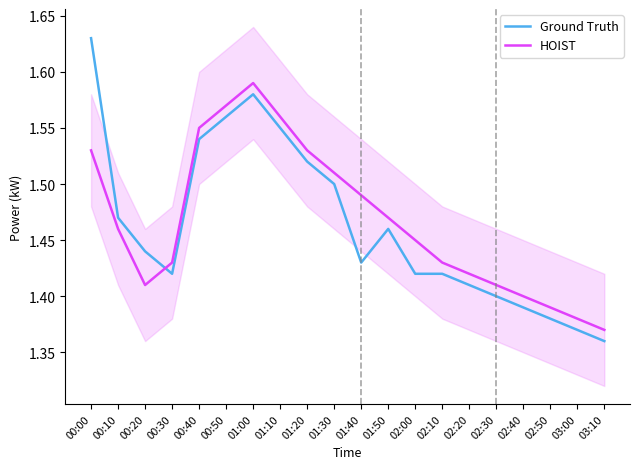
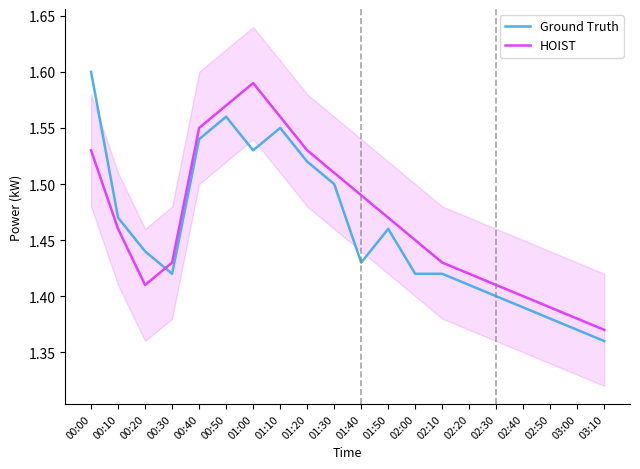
  {
    "Ground Truth": {
-     "00:00": 1.63,
+     "00:00": 1.60,
      "00:10": 1.47,
      "00:20": 1.44,
      "00:30": 1.42,
      "00:40": 1.54,
      "00:50": 1.56,
-     "01:00": 1.58,
+     "01:00": 1.53,
      "01:10": 1.55,
      "01:20": 1.52,
      "01:30": 1.50,
      "01:40": 1.43,
      "01:50": 1.46,
      "02:00": 1.42,
      "02:10": 1.42,
      "02:20": 1.41,
      "02:30": 1.40,
      "02:40": 1.39,
      "02:50": 1.38,
      "03:00": 1.37,
      "03:10": 1.36
    }
  }
